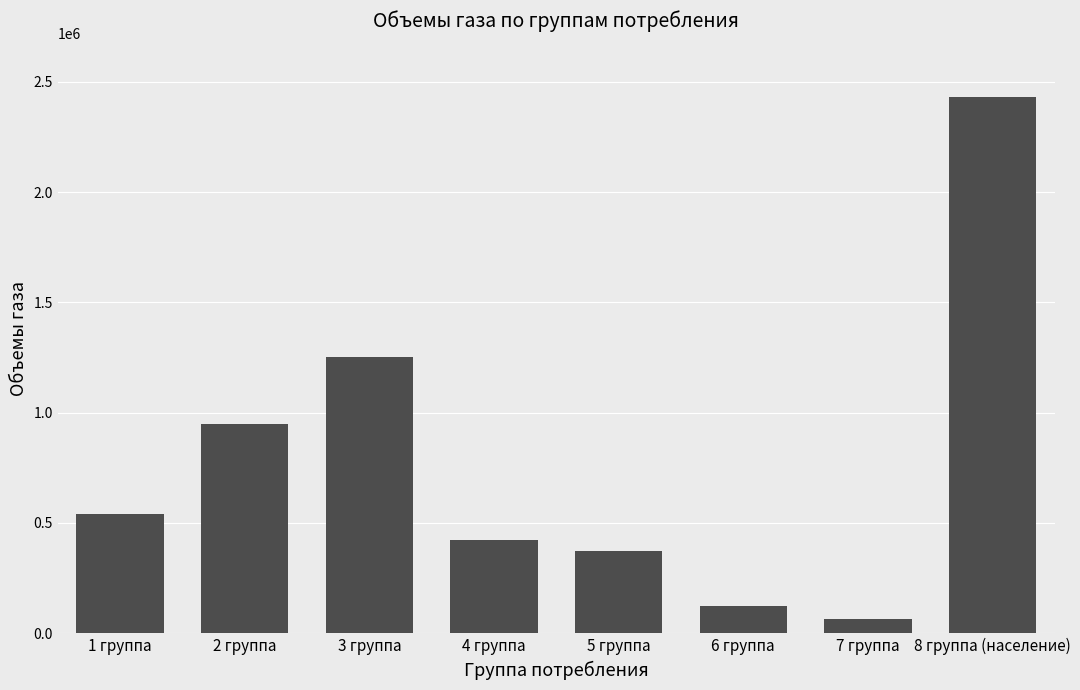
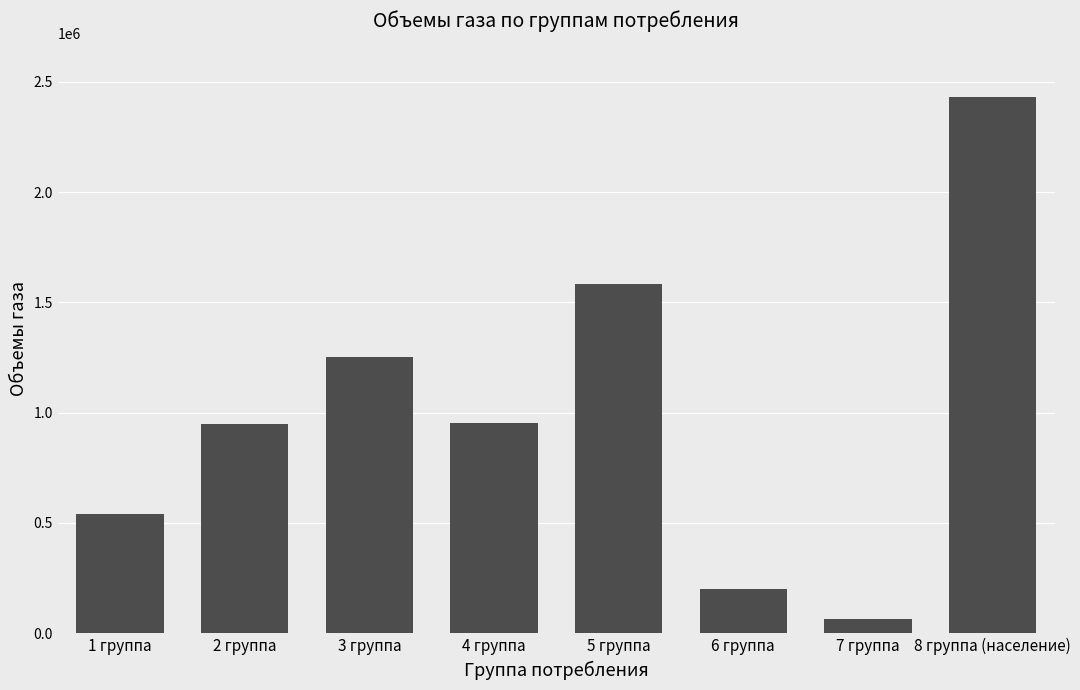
  {
    "1 группа": 540000,
    "2 группа": 950000,
    "3 группа": 1250000,
-   "4 группа": 420000,
-   "5 группа": 370000,
-   "6 группа": 120000,
+   "4 группа": 950000,
+   "5 группа": 1580000,
+   "6 группа": 200000,
    "7 группа": 60000,
    "8 группа (население)": 2430000
  }
